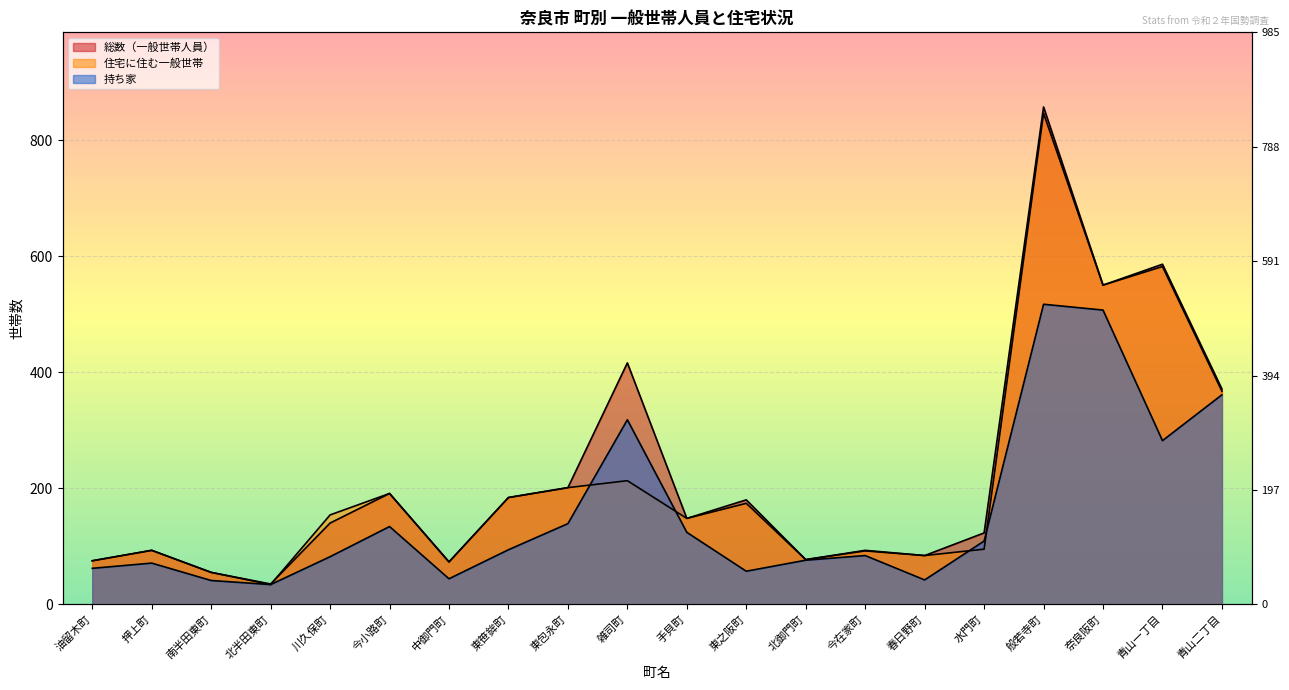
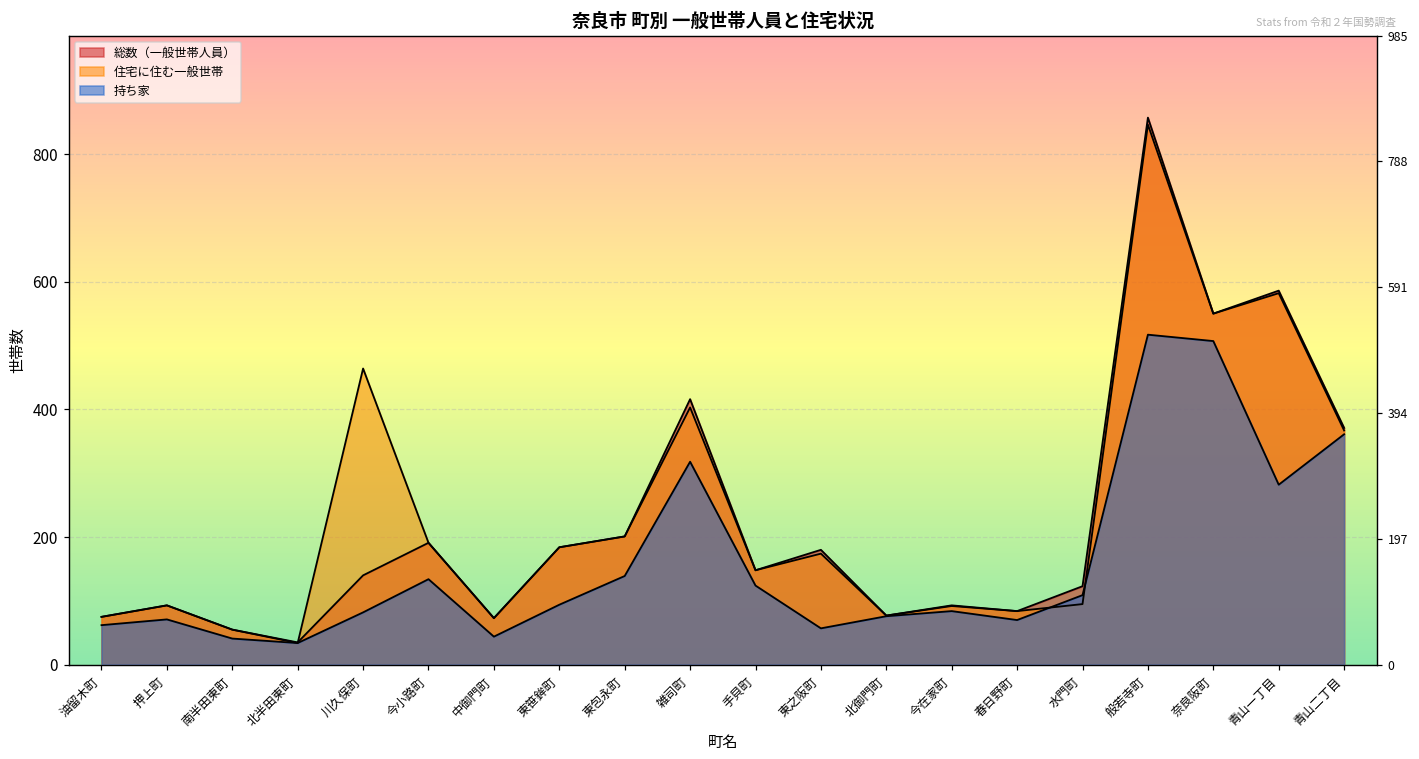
  {
    "総数（一般世帯人員）": {
      "川久保町": 140,
      "雑司町": 420,
      "東之阪町": 180,
      "水門町": 120,
      "般若寺町": 860
    },
    "住宅に住む一般世帯": {
-     "川久保町": 150,
-     "雑司町": 210,
+     "川久保町": 460,
+     "雑司町": 400,
      "東之阪町": 170,
      "水門町": 100,
      "般若寺町": 850
    },
    "持ち家": {
      "油留木町": 60,
      "押上町": 70,
      "南半田東町": 40,
      "川久保町": 80,
      "今小路町": 130,
      "中御門町": 40,
      "東笹鉾町": 90,
      "東包永町": 140,
      "雑司町": 320,
      "手貝町": 120,
      "東之阪町": 60,
      "今在家町": 80,
-     "春日野町": 40,
+     "春日野町": 70,
      "水門町": 110,
      "般若寺町": 520,
      "奈良阪町": 510,
      "青山一丁目": 280,
      "青山二丁目": 360
    }
  }
